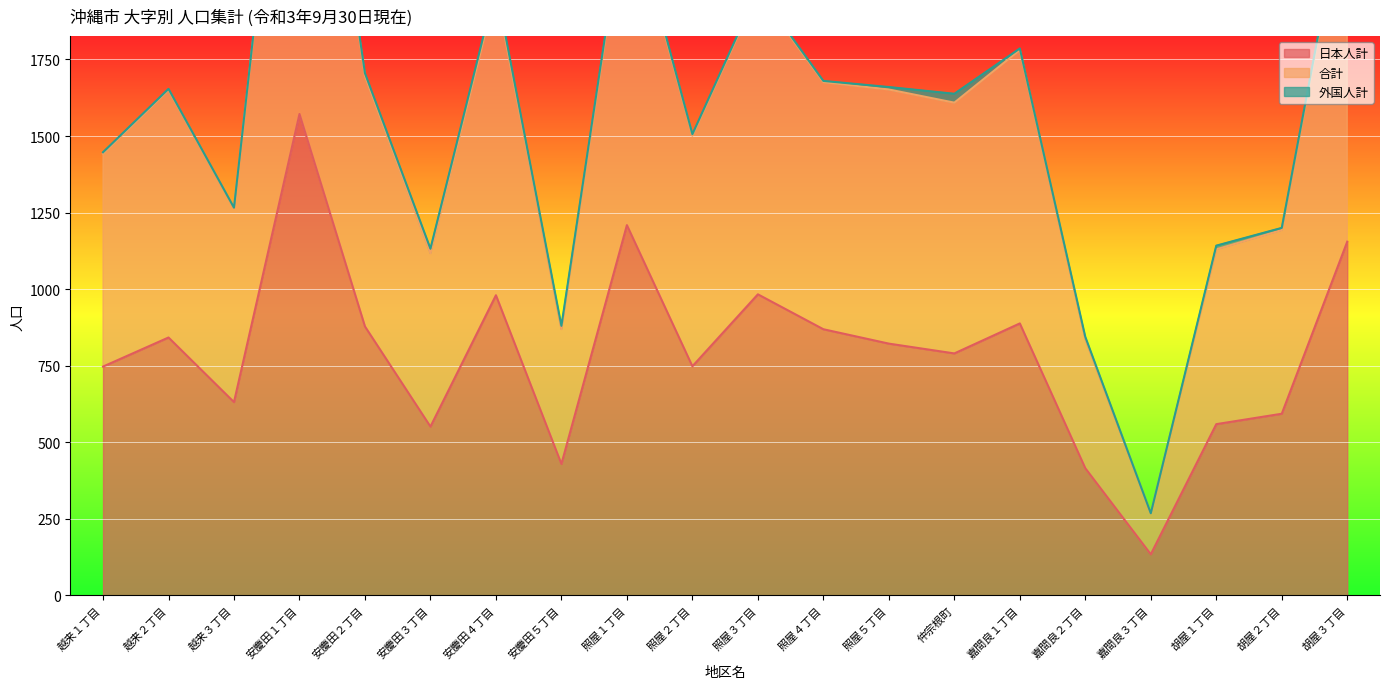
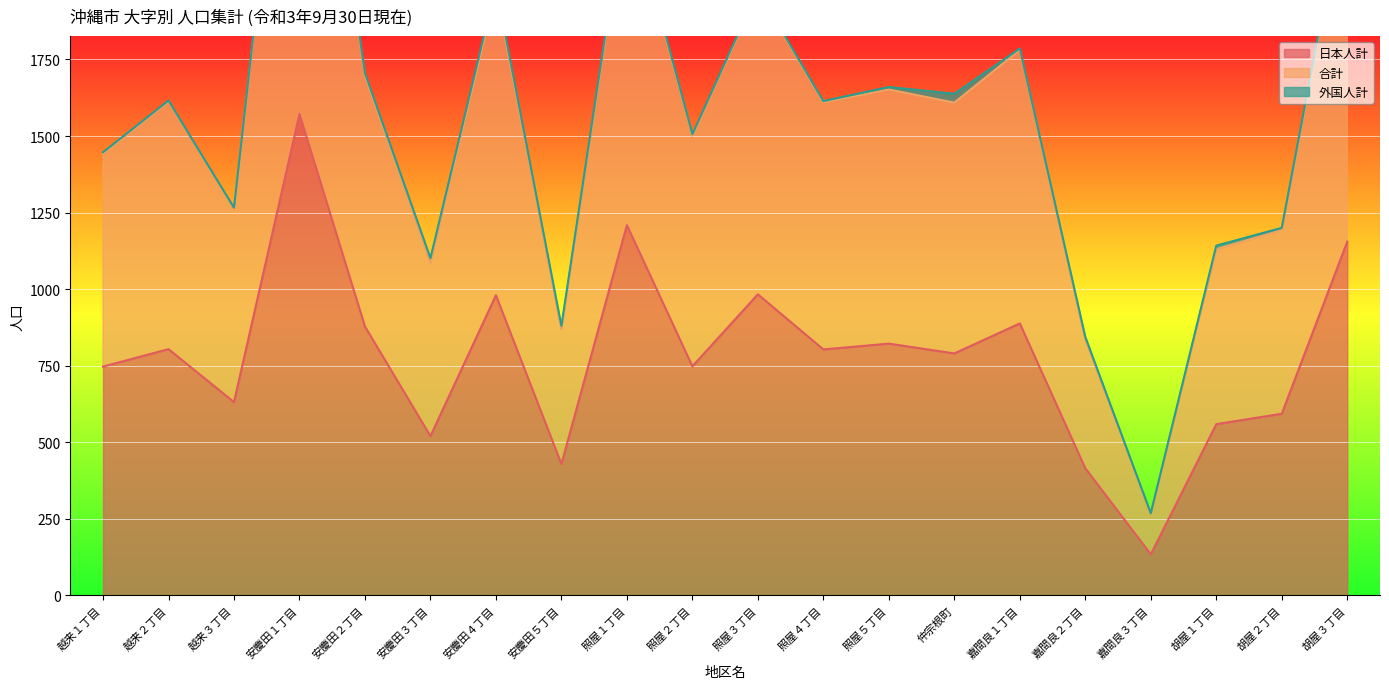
  {
    "日本人計": {
      "越来１丁目": 750,
-     "越来２丁目": 840,
+     "越来２丁目": 800,
      "越来３丁目": 630,
      "安慶田１丁目": 1570,
      "安慶田２丁目": 880,
-     "安慶田３丁目": 550,
+     "安慶田３丁目": 520,
      "安慶田４丁目": 980,
      "安慶田５丁目": 430,
      "照屋１丁目": 1210,
      "照屋２丁目": 750,
      "照屋３丁目": 980,
-     "照屋４丁目": 870,
+     "照屋４丁目": 800,
      "照屋５丁目": 820,
      "仲宗根町": 790,
      "嘉間良１丁目": 890,
      "嘉間良２丁目": 420,
      "嘉間良３丁目": 130,
      "胡屋１丁目": 560,
      "胡屋２丁目": 590,
      "胡屋３丁目": 1160
    },
    "合計": {
      "安慶田２丁目": 820,
      "安慶田３丁目": 570,
      "安慶田５丁目": 440,
      "仲宗根町": 820,
      "胡屋１丁目": 570
    },
    "外国人計": {
      "安慶田２丁目": 10,
      "安慶田３丁目": 20,
      "安慶田５丁目": 10,
      "仲宗根町": 30,
      "胡屋１丁目": 10
    }
  }
